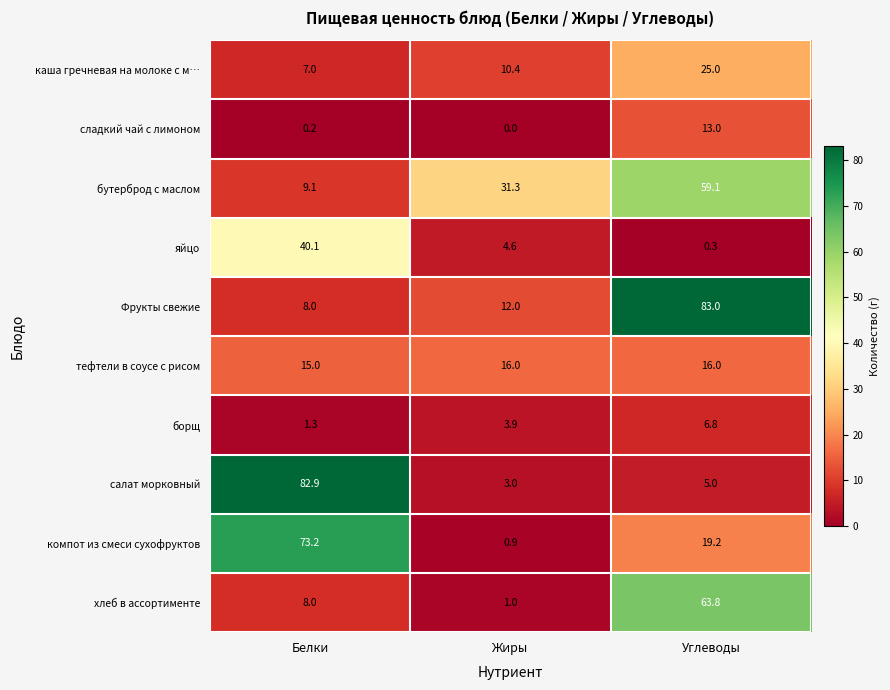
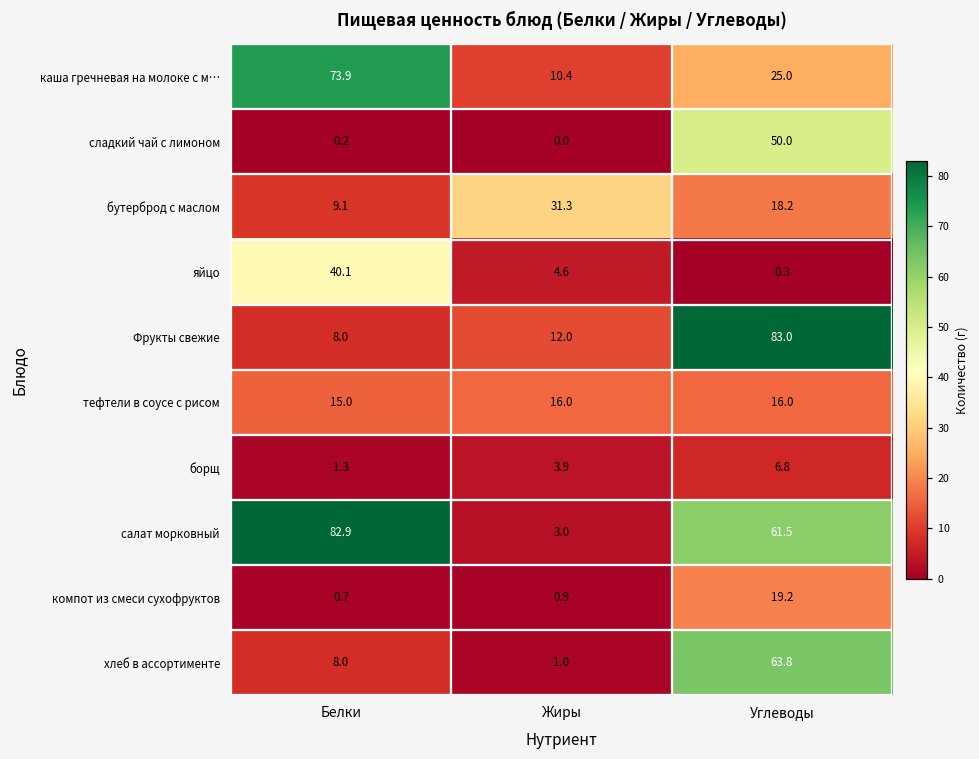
  {
    "каша гречневая на молоке с м…": {
-     "Белки": 7.0,
+     "Белки": 73.9,
      "Жиры": 10.4,
      "Углеводы": 25.0
    },
    "сладкий чай с лимоном": {
      "Белки": 0.2,
      "Жиры": 0.0,
-     "Углеводы": 13.0
+     "Углеводы": 50.0
    },
    "бутерброд с маслом": {
      "Белки": 9.1,
      "Жиры": 31.3,
-     "Углеводы": 59.1
+     "Углеводы": 18.2
    },
    "яйцо": {
      "Белки": 40.1,
      "Жиры": 4.6,
      "Углеводы": 0.3
    },
    "Фрукты свежие": {
      "Белки": 8.0,
      "Жиры": 12.0,
      "Углеводы": 83.0
    },
    "тефтели в соусе с рисом": {
      "Белки": 15.0,
      "Жиры": 16.0,
      "Углеводы": 16.0
    },
    "борщ": {
      "Белки": 1.3,
      "Жиры": 3.9,
      "Углеводы": 6.8
    },
    "салат морковный": {
      "Белки": 82.9,
      "Жиры": 3.0,
-     "Углеводы": 5.0
+     "Углеводы": 61.5
    },
    "компот из смеси сухофруктов": {
-     "Белки": 73.2,
+     "Белки": 0.7,
      "Жиры": 0.9,
      "Углеводы": 19.2
    },
    "хлеб в ассортименте": {
      "Белки": 8.0,
      "Жиры": 1.0,
      "Углеводы": 63.8
    }
  }
